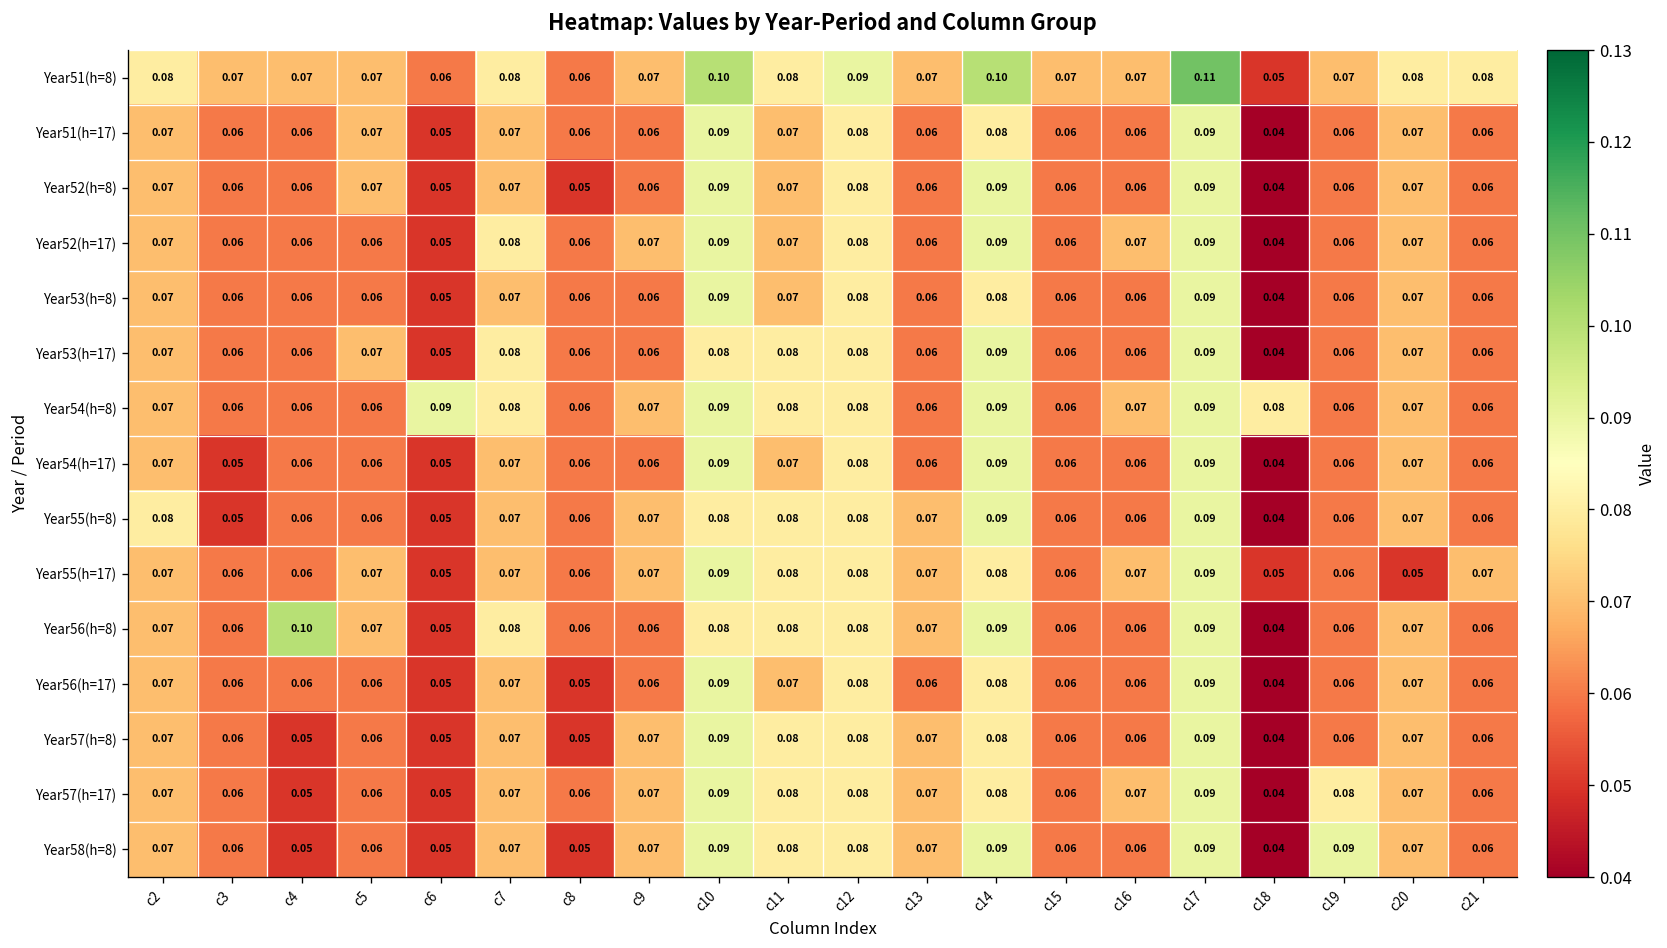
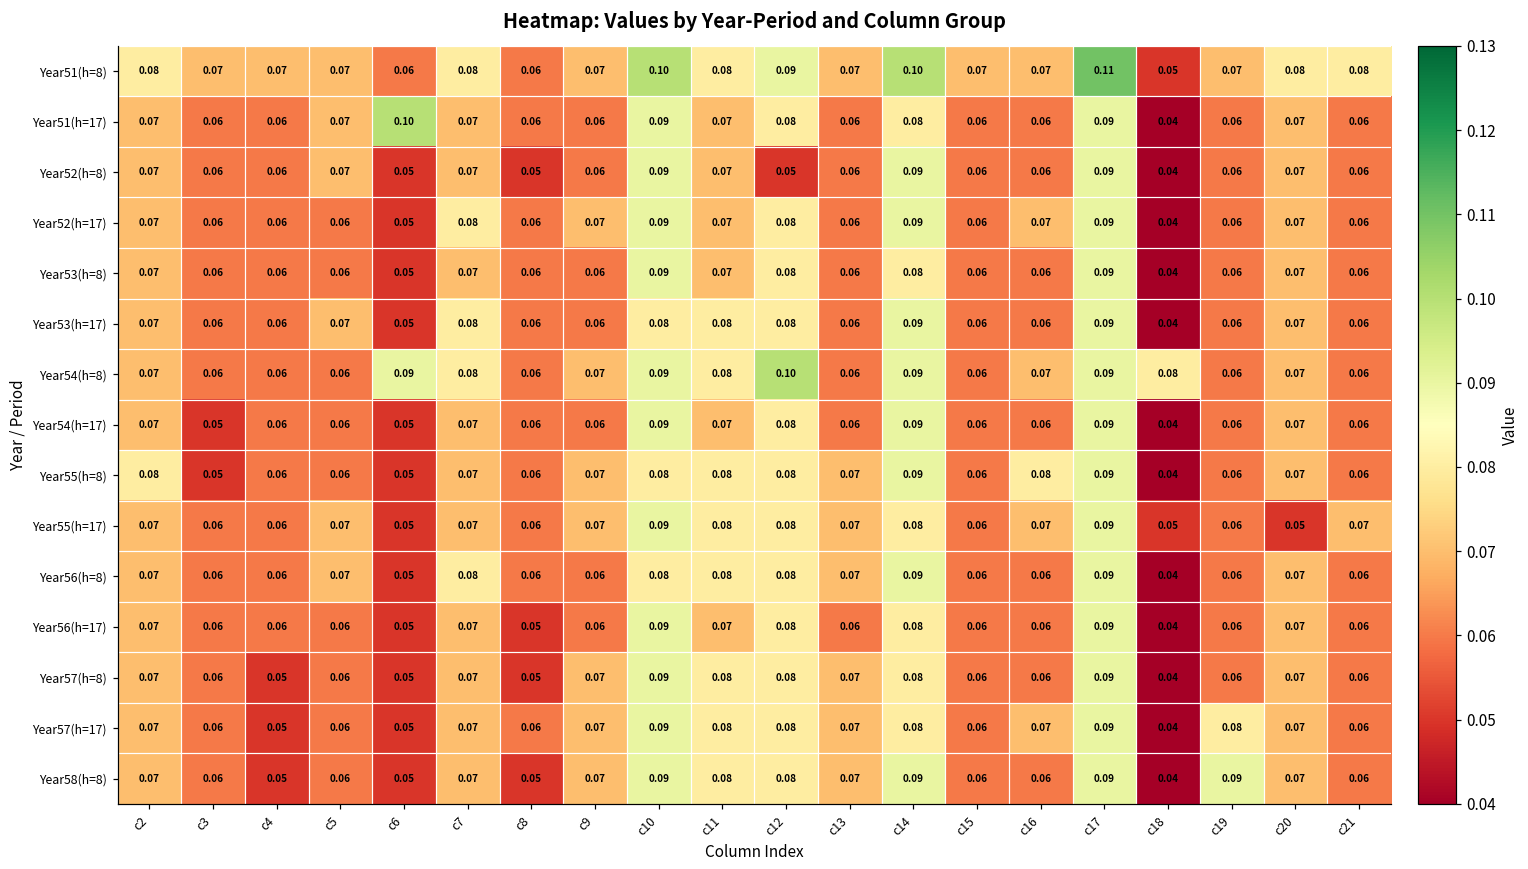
  {
    "Year51(h=17)": {
      "c2": 0.07,
      "c3": 0.06,
      "c4": 0.06,
      "c5": 0.07,
-     "c6": 0.05,
+     "c6": 0.10,
      "c7": 0.07,
      "c8": 0.06,
      "c9": 0.06,
      "c10": 0.09,
      "c11": 0.07,
      "c12": 0.08,
      "c13": 0.06,
      "c14": 0.08,
      "c15": 0.06,
      "c16": 0.06,
      "c17": 0.09,
      "c18": 0.04,
      "c19": 0.06,
      "c20": 0.07,
      "c21": 0.06
    },
    "Year52(h=8)": {
      "c2": 0.07,
      "c3": 0.06,
      "c4": 0.06,
      "c5": 0.07,
      "c6": 0.05,
      "c7": 0.07,
      "c8": 0.05,
      "c9": 0.06,
      "c10": 0.09,
      "c11": 0.07,
-     "c12": 0.08,
+     "c12": 0.05,
      "c13": 0.06,
      "c14": 0.09,
      "c15": 0.06,
      "c16": 0.06,
      "c17": 0.09,
      "c18": 0.04,
      "c19": 0.06,
      "c20": 0.07,
      "c21": 0.06
    },
    "Year54(h=8)": {
      "c2": 0.07,
      "c3": 0.06,
      "c4": 0.06,
      "c5": 0.06,
      "c6": 0.09,
      "c7": 0.08,
      "c8": 0.06,
      "c9": 0.07,
      "c10": 0.09,
      "c11": 0.08,
-     "c12": 0.08,
+     "c12": 0.10,
      "c13": 0.06,
      "c14": 0.09,
      "c15": 0.06,
      "c16": 0.07,
      "c17": 0.09,
      "c18": 0.08,
      "c19": 0.06,
      "c20": 0.07,
      "c21": 0.06
    },
    "Year55(h=8)": {
      "c2": 0.08,
      "c3": 0.05,
      "c4": 0.06,
      "c5": 0.06,
      "c6": 0.05,
      "c7": 0.07,
      "c8": 0.06,
      "c9": 0.07,
      "c10": 0.08,
      "c11": 0.08,
      "c12": 0.08,
      "c13": 0.07,
      "c14": 0.09,
      "c15": 0.06,
-     "c16": 0.06,
+     "c16": 0.08,
      "c17": 0.09,
      "c18": 0.04,
      "c19": 0.06,
      "c20": 0.07,
      "c21": 0.06
    },
    "Year56(h=8)": {
      "c2": 0.07,
      "c3": 0.06,
-     "c4": 0.10,
+     "c4": 0.06,
      "c5": 0.07,
      "c6": 0.05,
      "c7": 0.08,
      "c8": 0.06,
      "c9": 0.06,
      "c10": 0.08,
      "c11": 0.08,
      "c12": 0.08,
      "c13": 0.07,
      "c14": 0.09,
      "c15": 0.06,
      "c16": 0.06,
      "c17": 0.09,
      "c18": 0.04,
      "c19": 0.06,
      "c20": 0.07,
      "c21": 0.06
    }
  }
